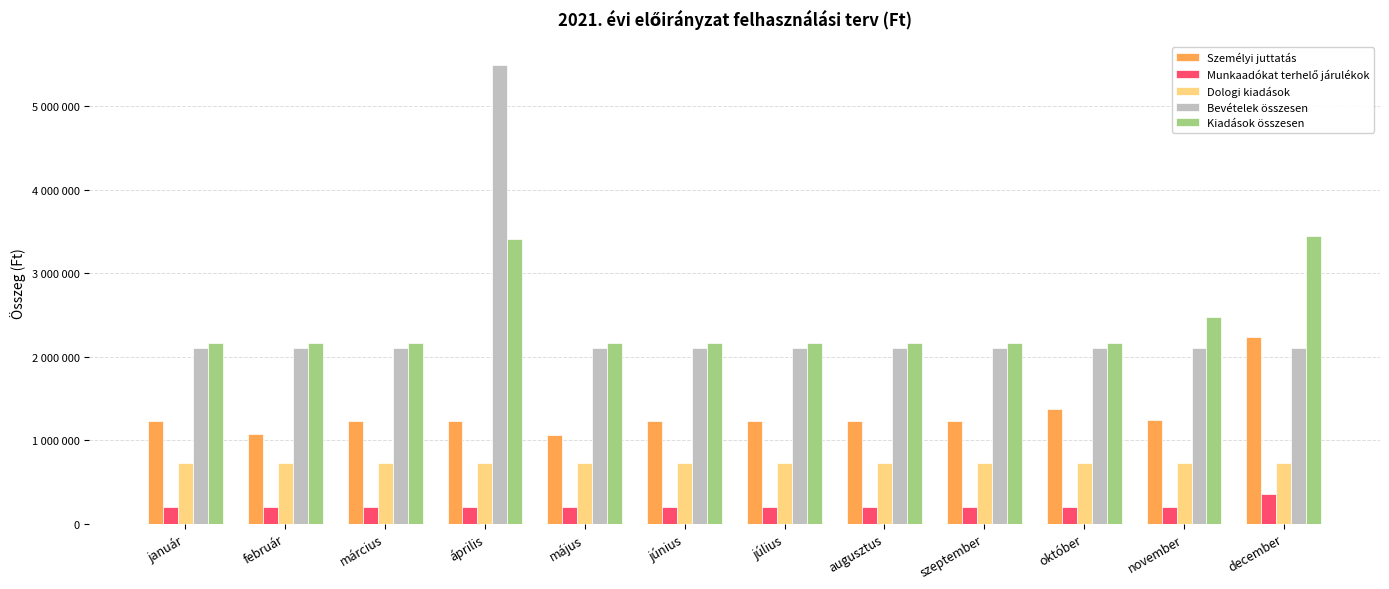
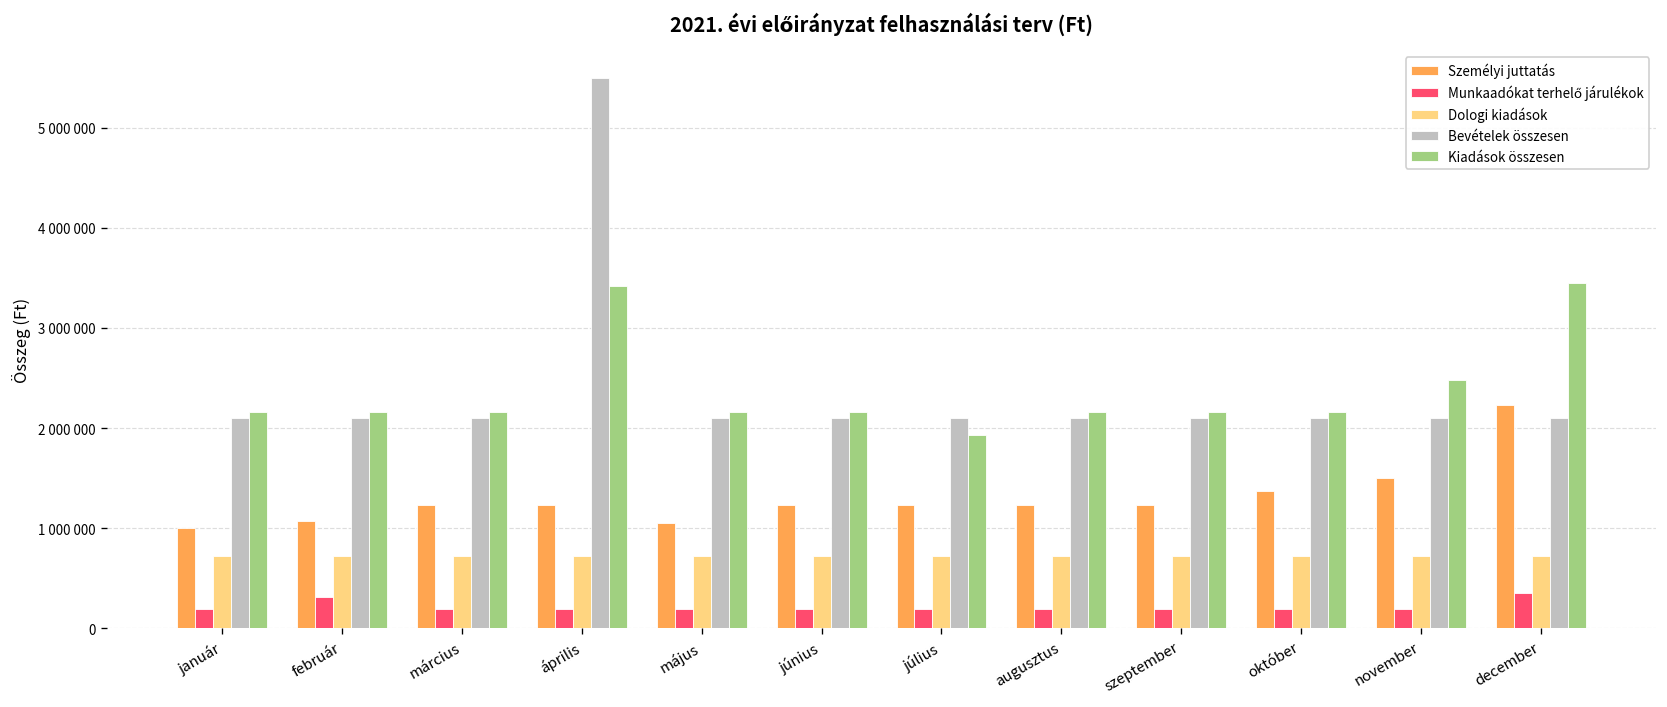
  {
    "Személyi juttatás": {
-     "január": 1200000,
+     "január": 1000000,
      "február": 1100000,
      "március": 1200000,
      "április": 1200000,
      "május": 1100000,
      "június": 1200000,
      "július": 1200000,
      "augusztus": 1200000,
      "szeptember": 1200000,
      "október": 1400000,
-     "november": 1200000,
+     "november": 1500000,
      "december": 2200000
    },
    "Munkaadókat terhelő járulékok": {
      "január": 200000,
-     "február": 200000,
+     "február": 300000,
      "március": 200000,
      "április": 200000,
      "május": 200000,
      "június": 200000,
      "július": 200000,
      "augusztus": 200000,
      "szeptember": 200000,
      "október": 200000,
      "november": 200000,
      "december": 400000
    },
    "Dologi kiadások": {
      "január": 700000,
      "február": 700000,
      "március": 700000,
      "április": 700000,
      "május": 700000,
      "június": 700000,
      "július": 700000,
      "augusztus": 700000,
      "szeptember": 700000,
      "október": 700000,
      "november": 700000,
      "december": 700000
    },
    "Bevételek összesen": {
      "január": 2100000,
      "február": 2100000,
      "március": 2100000,
      "április": 5500000,
      "május": 2100000,
      "június": 2100000,
      "július": 2100000,
      "augusztus": 2100000,
      "szeptember": 2100000,
      "október": 2100000,
      "november": 2100000,
      "december": 2100000
    },
    "Kiadások összesen": {
      "január": 2200000,
      "február": 2200000,
      "március": 2200000,
      "április": 3400000,
      "május": 2200000,
      "június": 2200000,
-     "július": 2200000,
+     "július": 1900000,
      "augusztus": 2200000,
      "szeptember": 2200000,
      "október": 2200000,
      "november": 2500000,
      "december": 3500000
    }
  }
